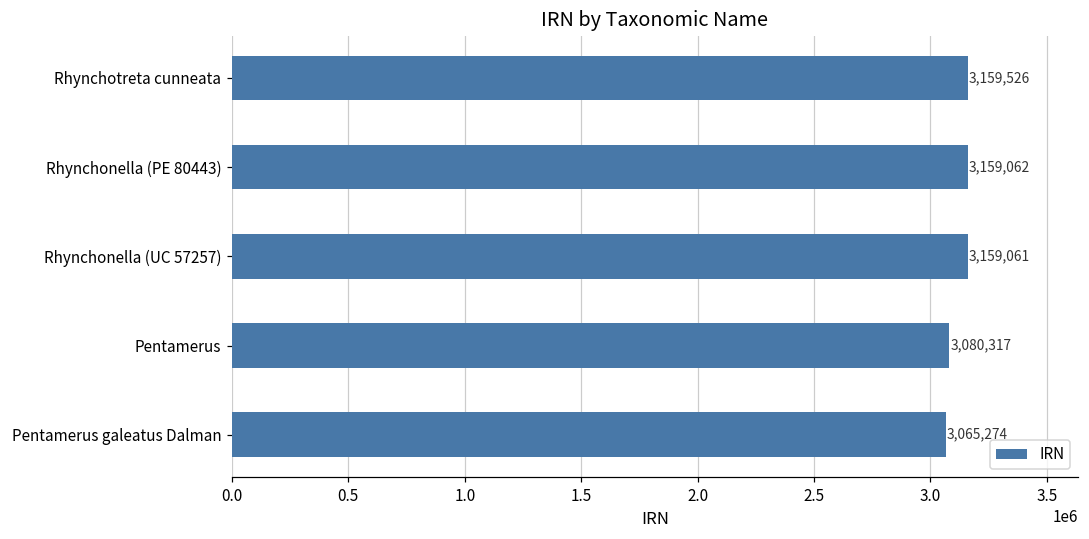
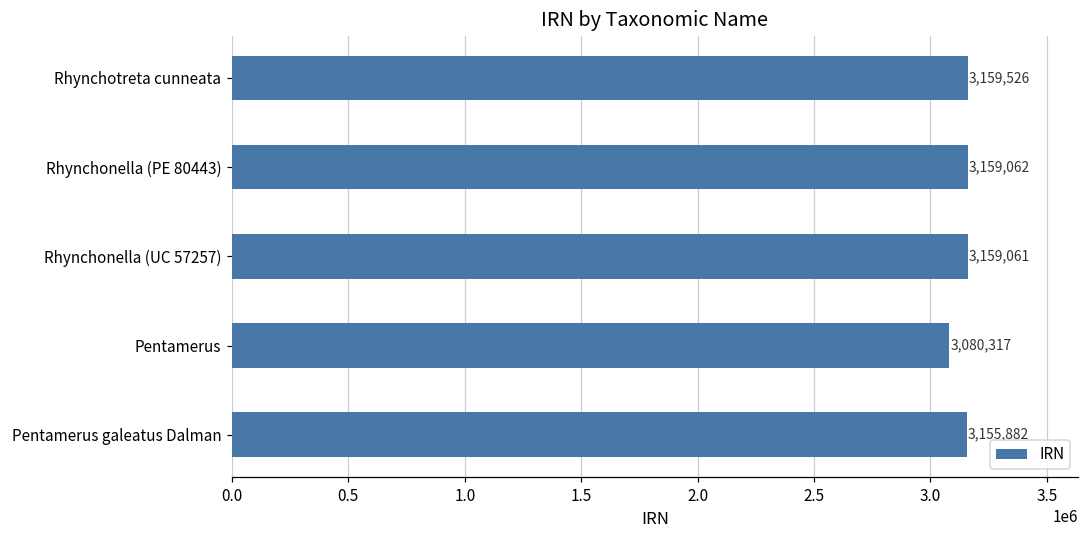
  {
    "Rhynchotreta cunneata": "3,159,526",
    "Rhynchonella (PE 80443)": "3,159,062",
    "Rhynchonella (UC 57257)": "3,159,061",
    "Pentamerus": "3,080,317",
-   "Pentamerus galeatus Dalman": "3,065,274"
+   "Pentamerus galeatus Dalman": "3,155,882"
  }
